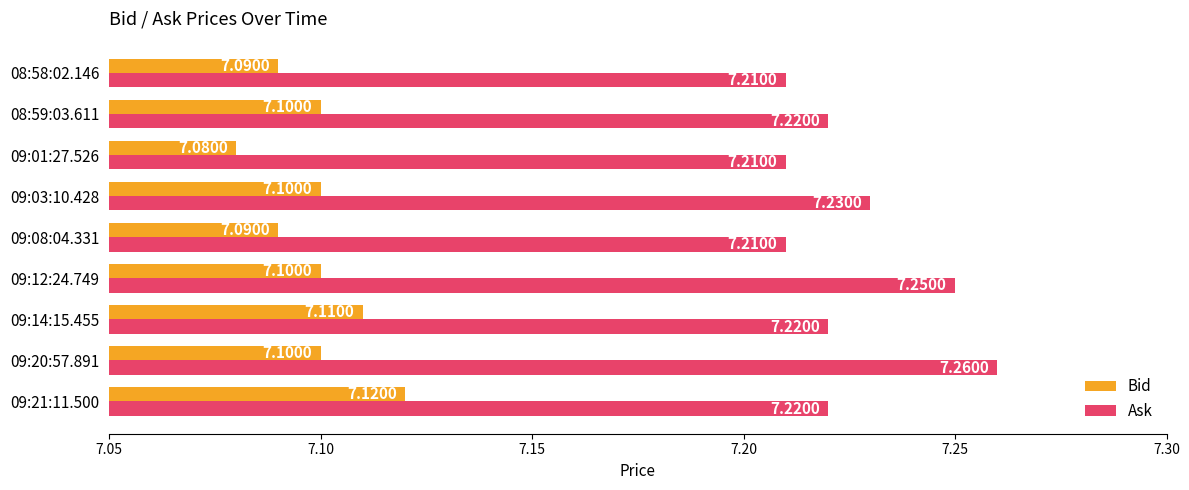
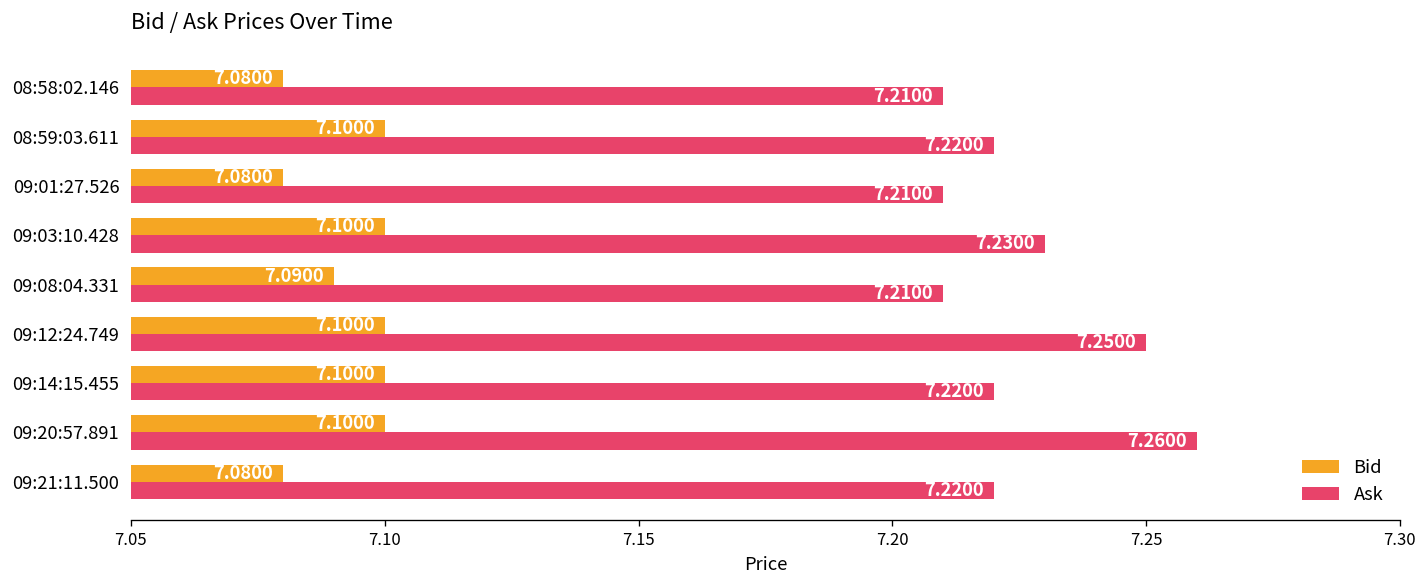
  {
    "Bid": {
-     "08:58:02.146": 7.0900,
+     "08:58:02.146": 7.0800,
      "08:59:03.611": 7.1000,
      "09:01:27.526": 7.0800,
      "09:03:10.428": 7.1000,
      "09:08:04.331": 7.0900,
      "09:12:24.749": 7.1000,
-     "09:14:15.455": 7.1100,
+     "09:14:15.455": 7.1000,
      "09:20:57.891": 7.1000,
-     "09:21:11.500": 7.1200
+     "09:21:11.500": 7.0800
    },
    "Ask": {
      "08:58:02.146": 7.2100,
      "08:59:03.611": 7.2200,
      "09:01:27.526": 7.2100,
      "09:03:10.428": 7.2300,
      "09:08:04.331": 7.2100,
      "09:12:24.749": 7.2500,
      "09:14:15.455": 7.2200,
      "09:20:57.891": 7.2600,
      "09:21:11.500": 7.2200
    }
  }
